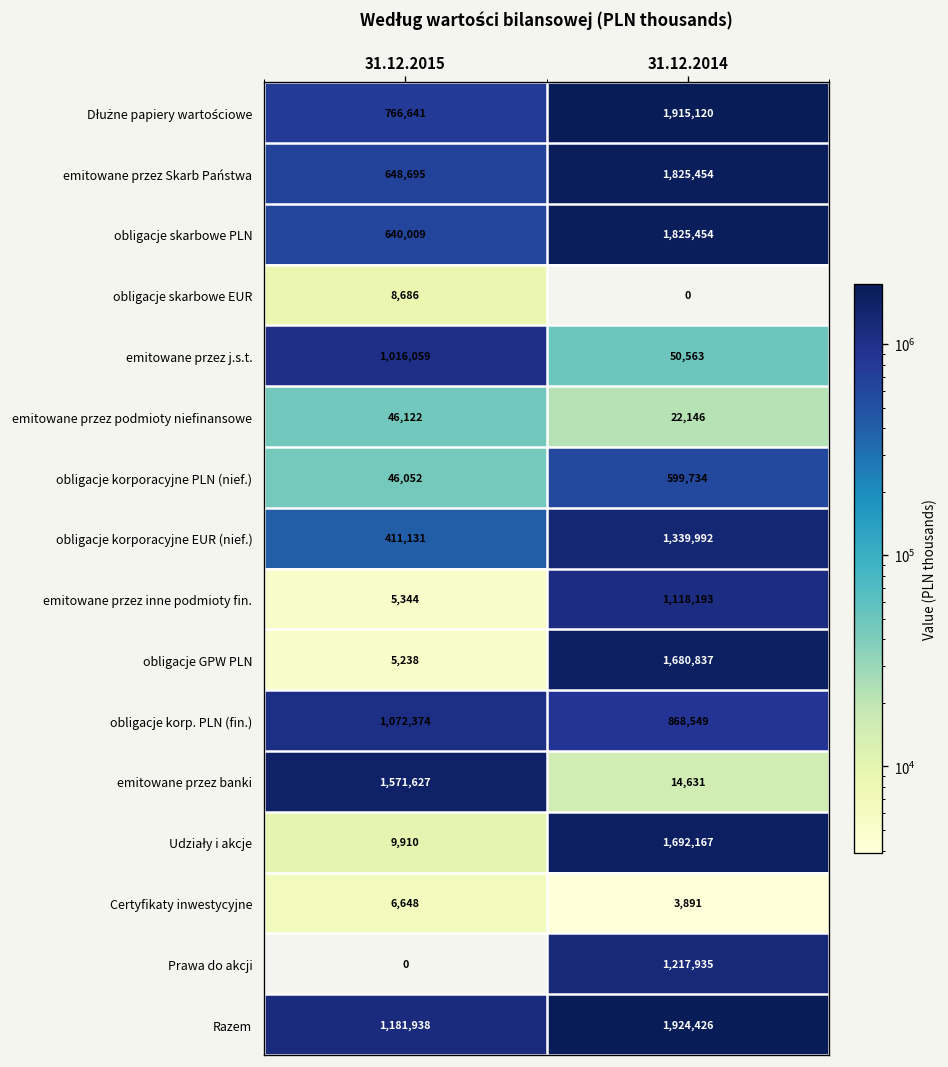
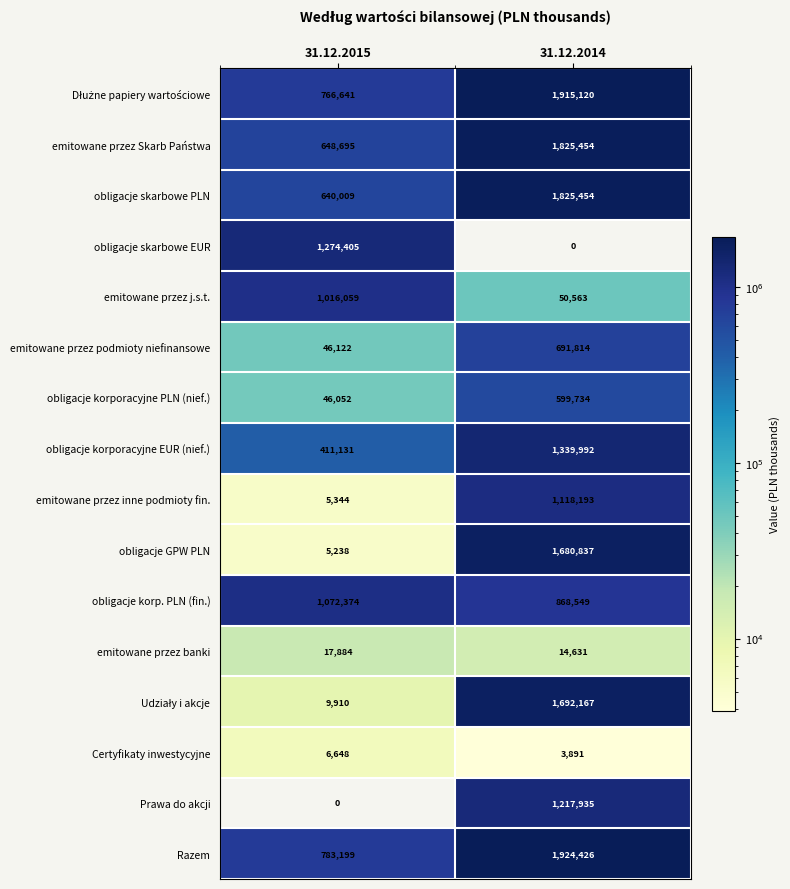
  {
    "Dłużne papiery wartościowe": {
      "31.12.2015": "766,641",
      "31.12.2014": "1,915,120"
    },
    "emitowane przez Skarb Państwa": {
      "31.12.2015": "648,695",
      "31.12.2014": "1,825,454"
    },
    "obligacje skarbowe PLN": {
      "31.12.2015": "640,009",
      "31.12.2014": "1,825,454"
    },
    "obligacje skarbowe EUR": {
-     "31.12.2015": "8,686",
+     "31.12.2015": "1,274,405",
      "31.12.2014": "0"
    },
    "emitowane przez j.s.t.": {
      "31.12.2015": "1,016,059",
      "31.12.2014": "50,563"
    },
    "emitowane przez podmioty niefinansowe": {
      "31.12.2015": "46,122",
-     "31.12.2014": "22,146"
+     "31.12.2014": "691,814"
    },
    "obligacje korporacyjne PLN (nief.)": {
      "31.12.2015": "46,052",
      "31.12.2014": "599,734"
    },
    "obligacje korporacyjne EUR (nief.)": {
      "31.12.2015": "411,131",
      "31.12.2014": "1,339,992"
    },
    "emitowane przez inne podmioty fin.": {
      "31.12.2015": "5,344",
      "31.12.2014": "1,118,193"
    },
    "obligacje GPW PLN": {
      "31.12.2015": "5,238",
      "31.12.2014": "1,680,837"
    },
    "obligacje korp. PLN (fin.)": {
      "31.12.2015": "1,072,374",
      "31.12.2014": "868,549"
    },
    "emitowane przez banki": {
-     "31.12.2015": "1,571,627",
+     "31.12.2015": "17,884",
      "31.12.2014": "14,631"
    },
    "Udziały i akcje": {
      "31.12.2015": "9,910",
      "31.12.2014": "1,692,167"
    },
    "Certyfikaty inwestycyjne": {
      "31.12.2015": "6,648",
      "31.12.2014": "3,891"
    },
    "Prawa do akcji": {
      "31.12.2015": "0",
      "31.12.2014": "1,217,935"
    },
    "Razem": {
-     "31.12.2015": "1,181,938",
+     "31.12.2015": "783,199",
      "31.12.2014": "1,924,426"
    }
  }
